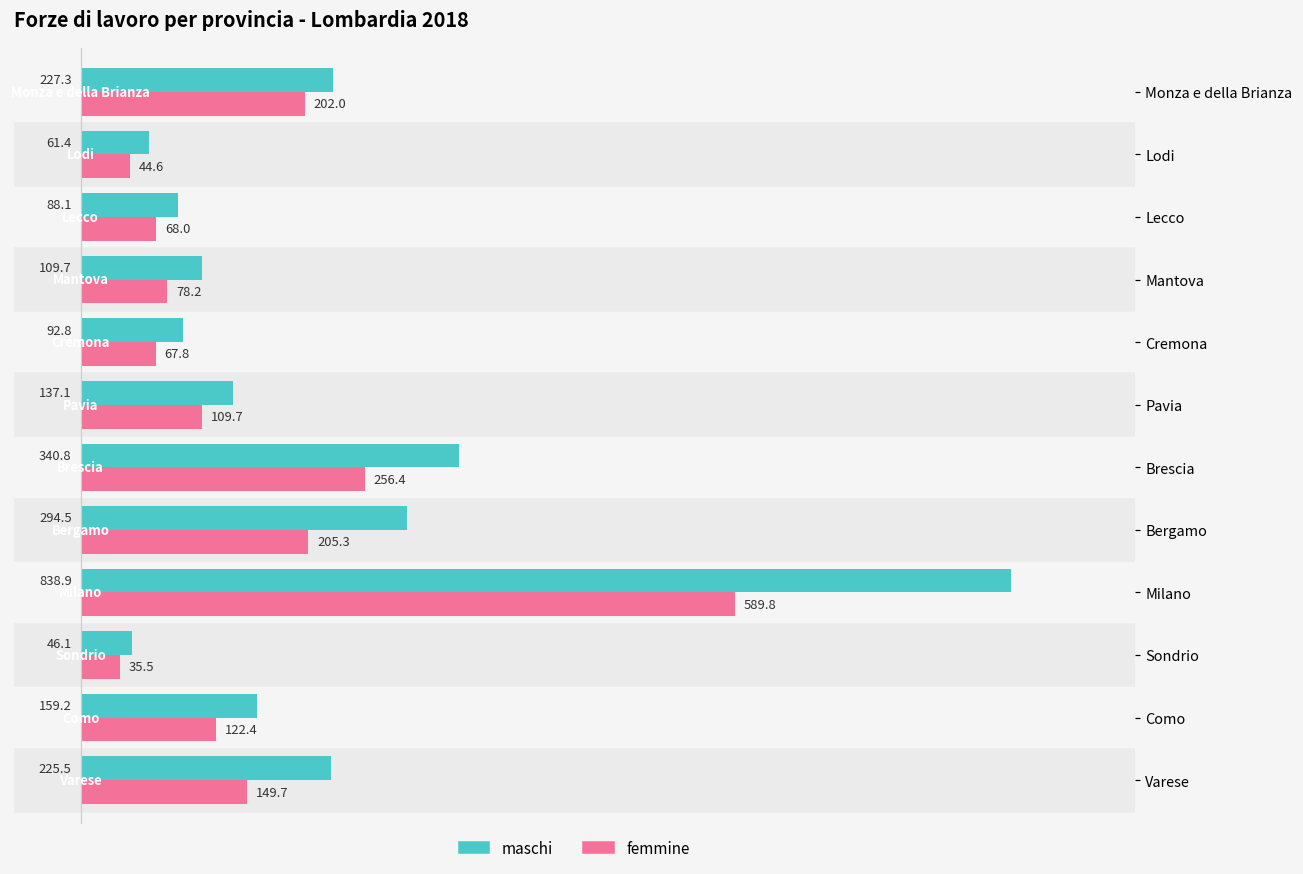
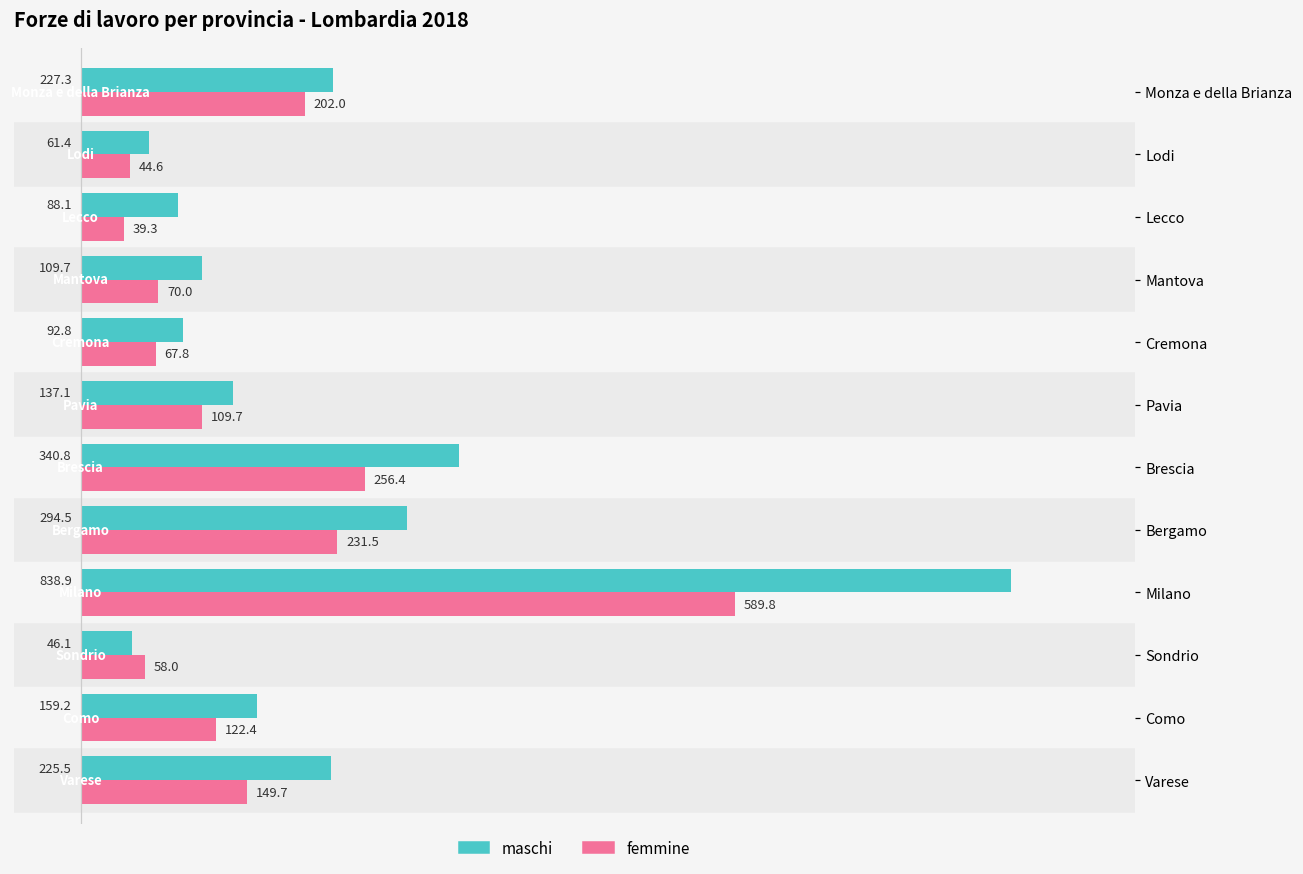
  {
    "femmine": {
      "Monza e della Brianza": 202.0,
      "Lodi": 44.6,
-     "Lecco": 68.0,
-     "Mantova": 78.2,
+     "Lecco": 39.3,
+     "Mantova": 70.0,
      "Cremona": 67.8,
      "Pavia": 109.7,
      "Brescia": 256.4,
-     "Bergamo": 205.3,
+     "Bergamo": 231.5,
      "Milano": 589.8,
-     "Sondrio": 35.5,
+     "Sondrio": 58.0,
      "Como": 122.4,
      "Varese": 149.7
    }
  }
